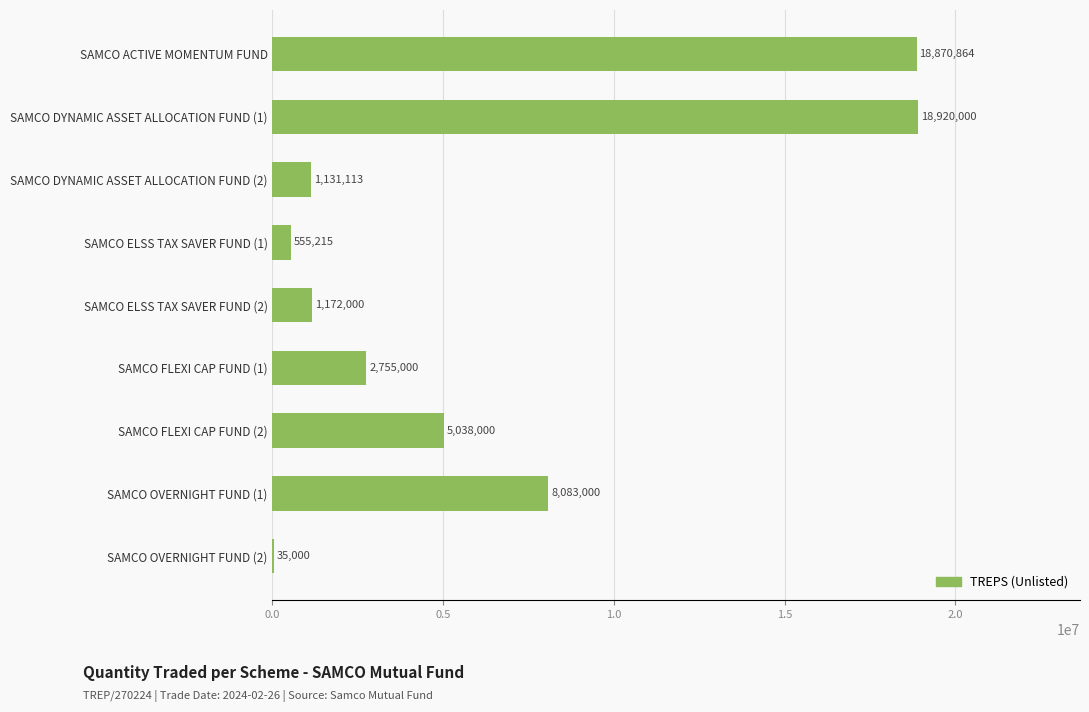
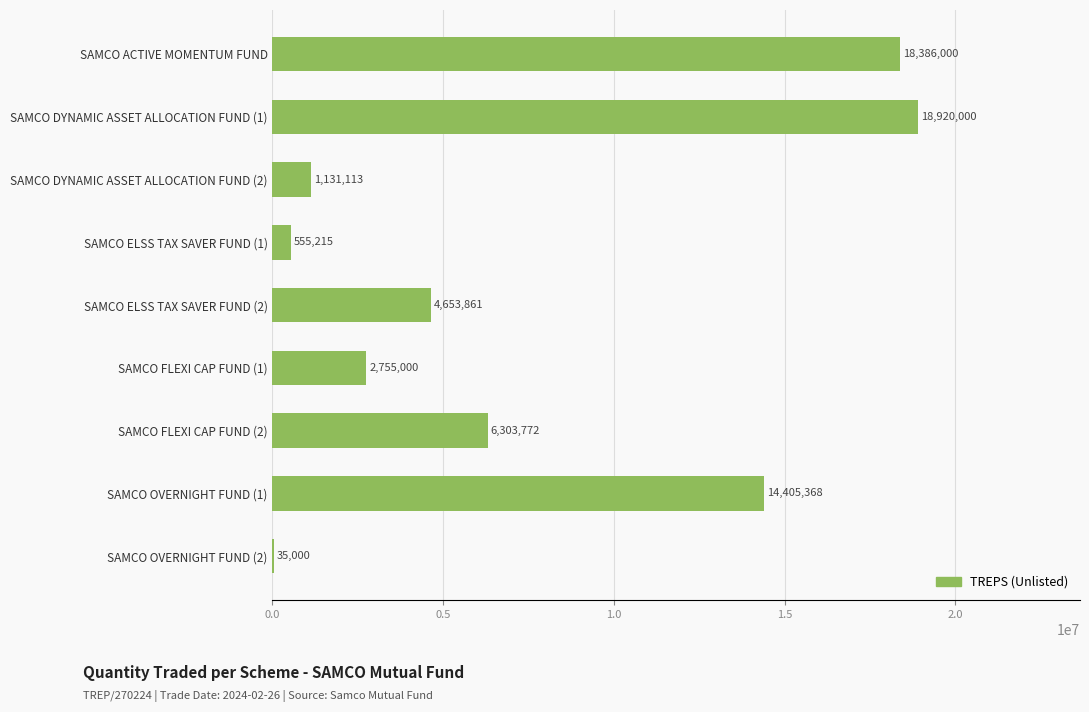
  {
-   "SAMCO ACTIVE MOMENTUM FUND": "18,870,864",
+   "SAMCO ACTIVE MOMENTUM FUND": "18,386,000",
    "SAMCO DYNAMIC ASSET ALLOCATION FUND (1)": "18,920,000",
    "SAMCO DYNAMIC ASSET ALLOCATION FUND (2)": "1,131,113",
    "SAMCO ELSS TAX SAVER FUND (1)": "555,215",
-   "SAMCO ELSS TAX SAVER FUND (2)": "1,172,000",
+   "SAMCO ELSS TAX SAVER FUND (2)": "4,653,861",
    "SAMCO FLEXI CAP FUND (1)": "2,755,000",
-   "SAMCO FLEXI CAP FUND (2)": "5,038,000",
-   "SAMCO OVERNIGHT FUND (1)": "8,083,000",
+   "SAMCO FLEXI CAP FUND (2)": "6,303,772",
+   "SAMCO OVERNIGHT FUND (1)": "14,405,368",
    "SAMCO OVERNIGHT FUND (2)": "35,000"
  }
